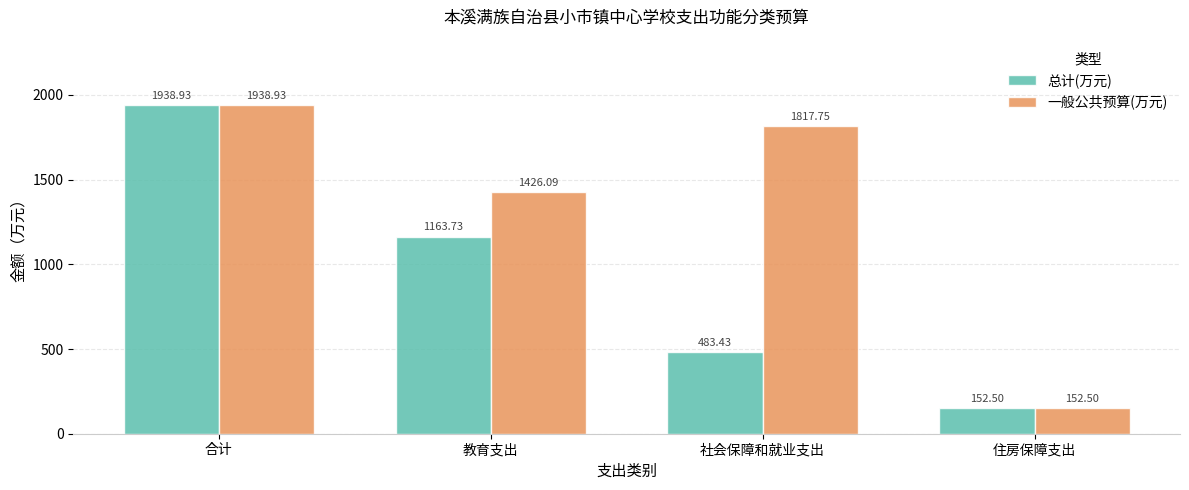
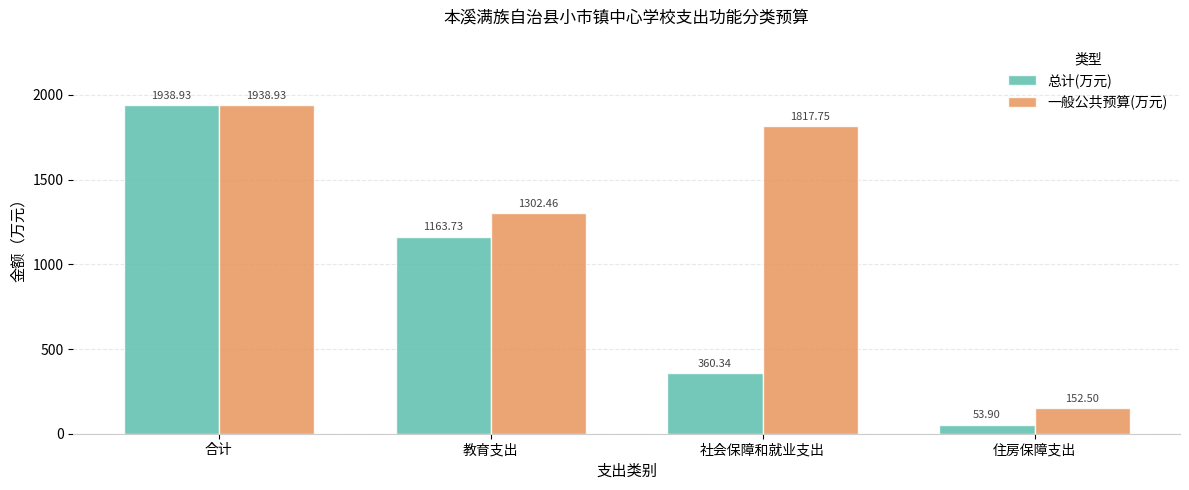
  {
    "总计(万元)": {
      "合计": 1938.93,
      "教育支出": 1163.73,
-     "社会保障和就业支出": 483.43,
-     "住房保障支出": 152.50
+     "社会保障和就业支出": 360.34,
+     "住房保障支出": 53.90
    },
    "一般公共预算(万元)": {
      "合计": 1938.93,
-     "教育支出": 1426.09,
+     "教育支出": 1302.46,
      "社会保障和就业支出": 1817.75,
      "住房保障支出": 152.50
    }
  }
